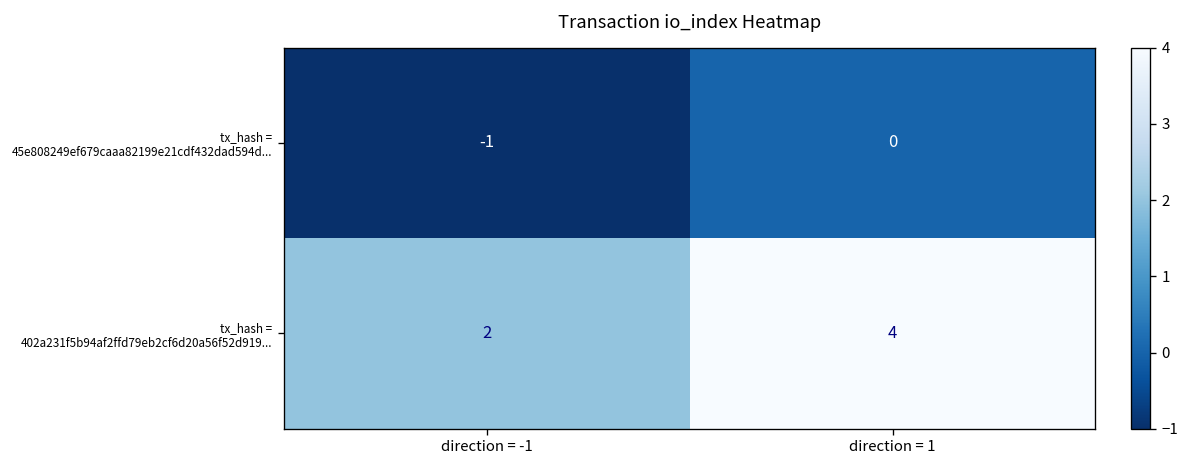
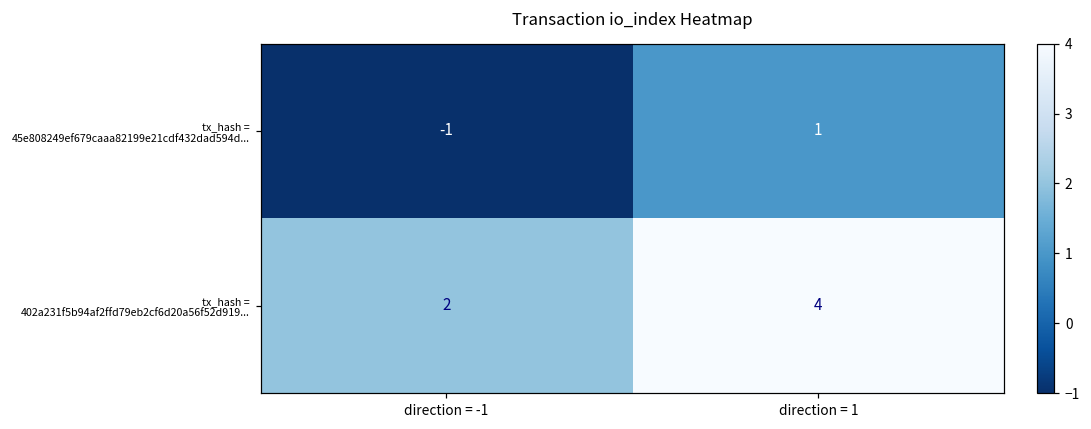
  {
    "tx_hash = 45e808249ef679caaa82199e21cdf432dad594d...": {
      "direction = -1": -1,
-     "direction = 1": 0
+     "direction = 1": 1
    },
    "tx_hash = 402a231f5b94af2ffd79eb2cf6d20a56f52d919...": {
      "direction = -1": 2,
      "direction = 1": 4
    }
  }
